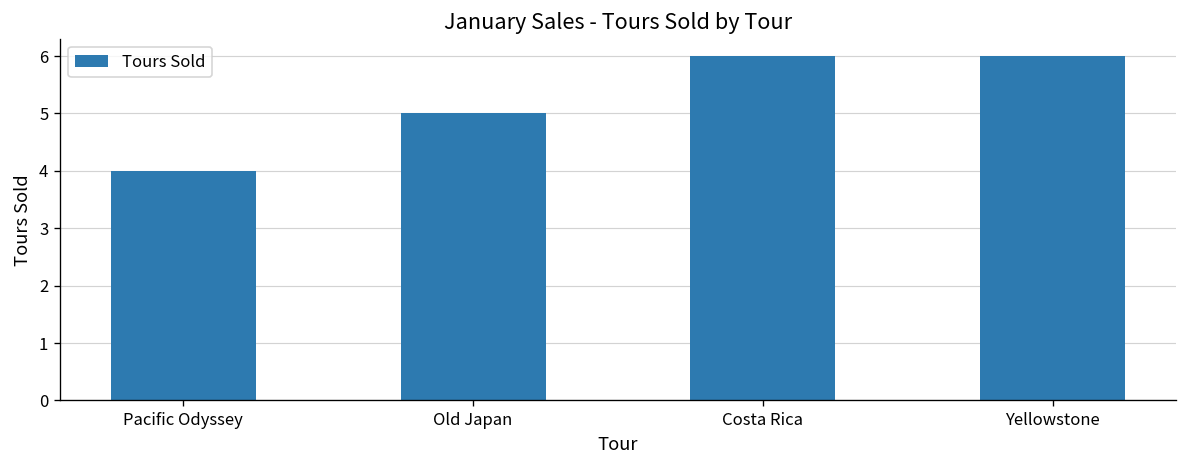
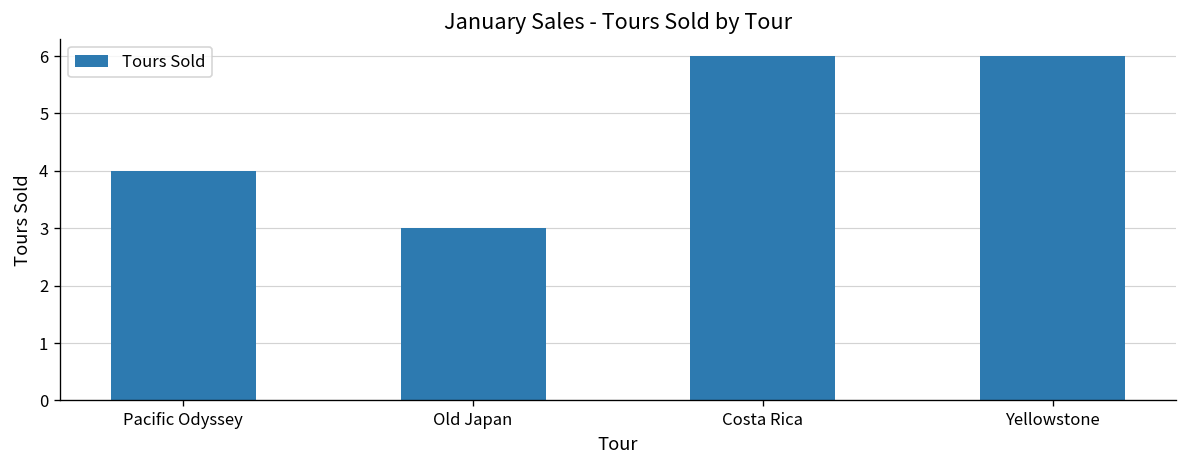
  {
    "Pacific Odyssey": 4,
-   "Old Japan": 5,
+   "Old Japan": 3,
    "Costa Rica": 6,
    "Yellowstone": 6
  }
